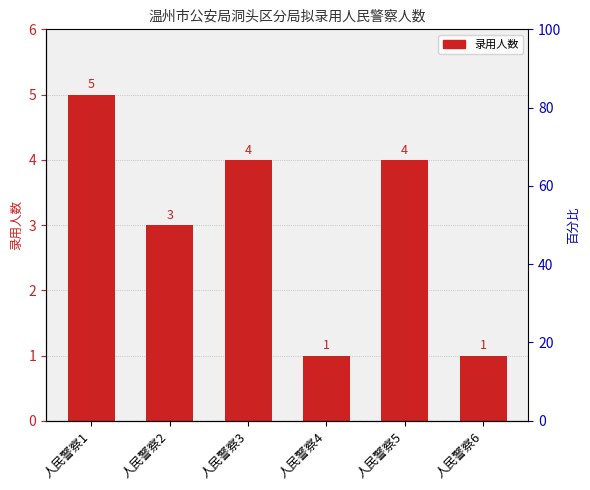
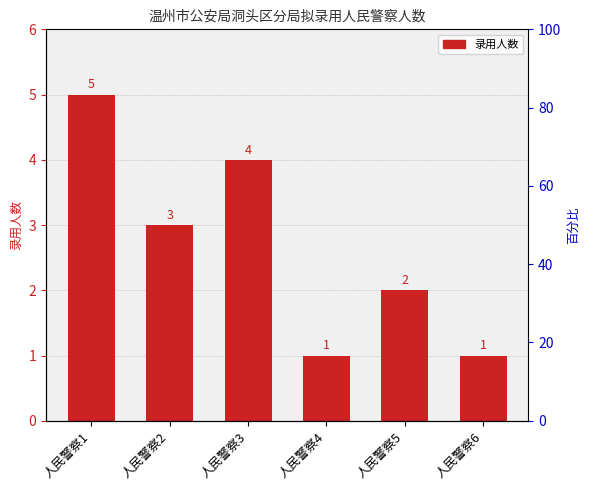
  {
    "人民警察1": 5,
    "人民警察2": 3,
    "人民警察3": 4,
    "人民警察4": 1,
-   "人民警察5": 4,
+   "人民警察5": 2,
    "人民警察6": 1
  }
